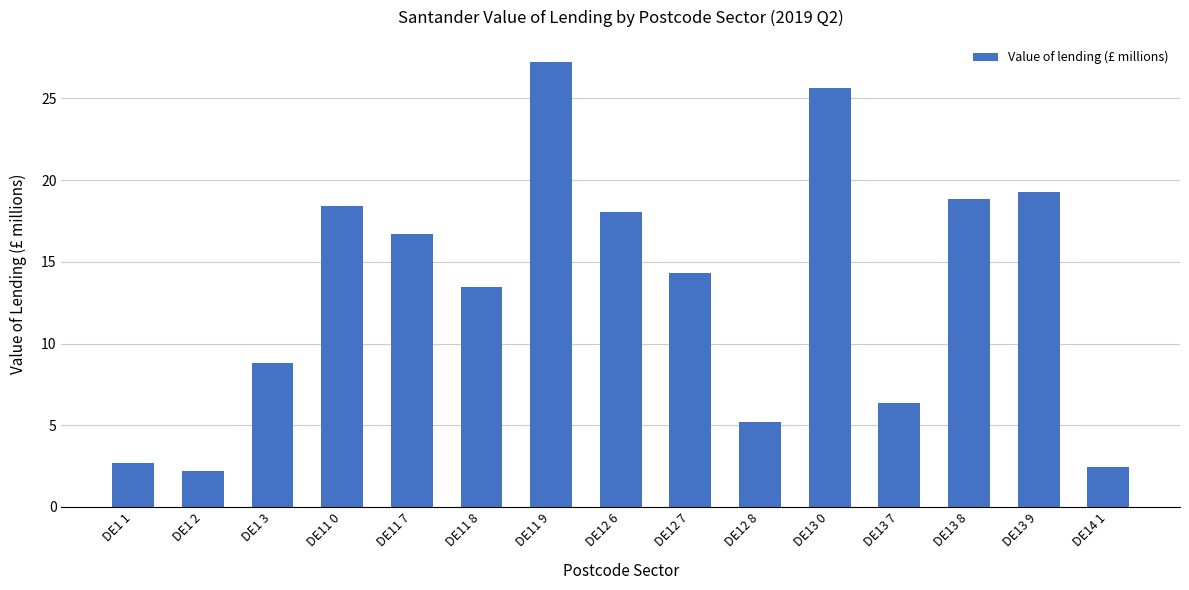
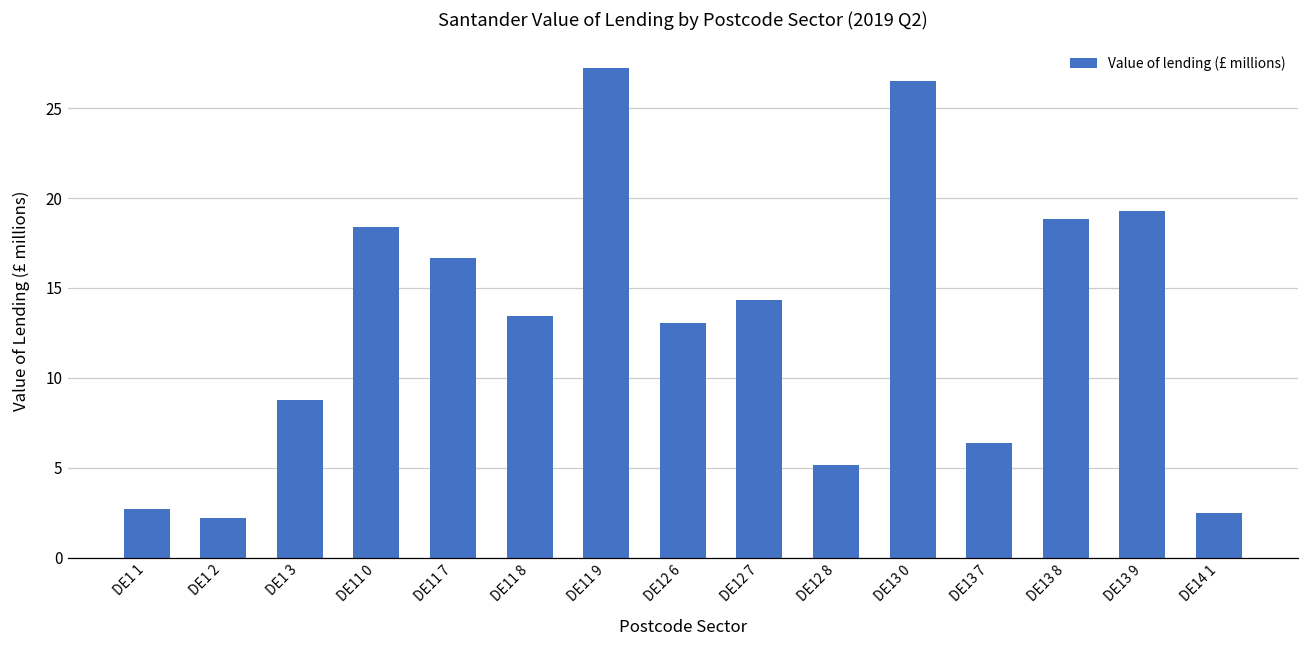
  {
    "DE1 1": 2.7,
    "DE1 2": 2.2,
    "DE1 3": 8.8,
    "DE11 0": 18.4,
    "DE11 7": 16.7,
    "DE11 8": 13.5,
    "DE11 9": 27.2,
-   "DE12 6": 18.1,
+   "DE12 6": 13.0,
    "DE12 7": 14.3,
    "DE12 8": 5.2,
-   "DE13 0": 25.6,
+   "DE13 0": 26.5,
    "DE13 7": 6.4,
    "DE13 8": 18.9,
    "DE13 9": 19.3,
    "DE14 1": 2.5
  }
